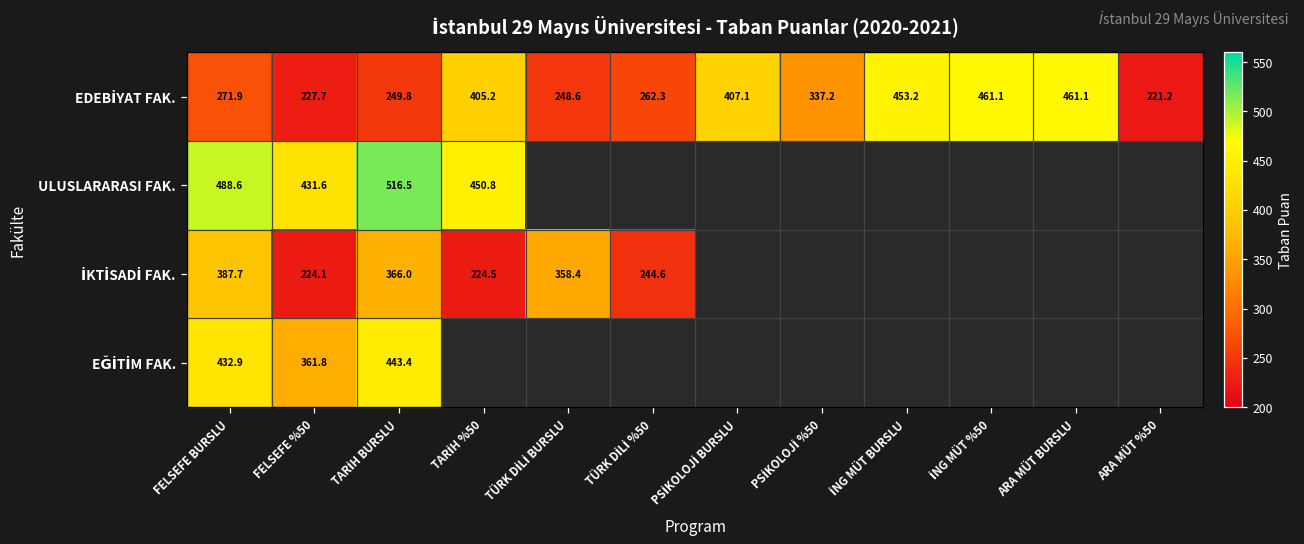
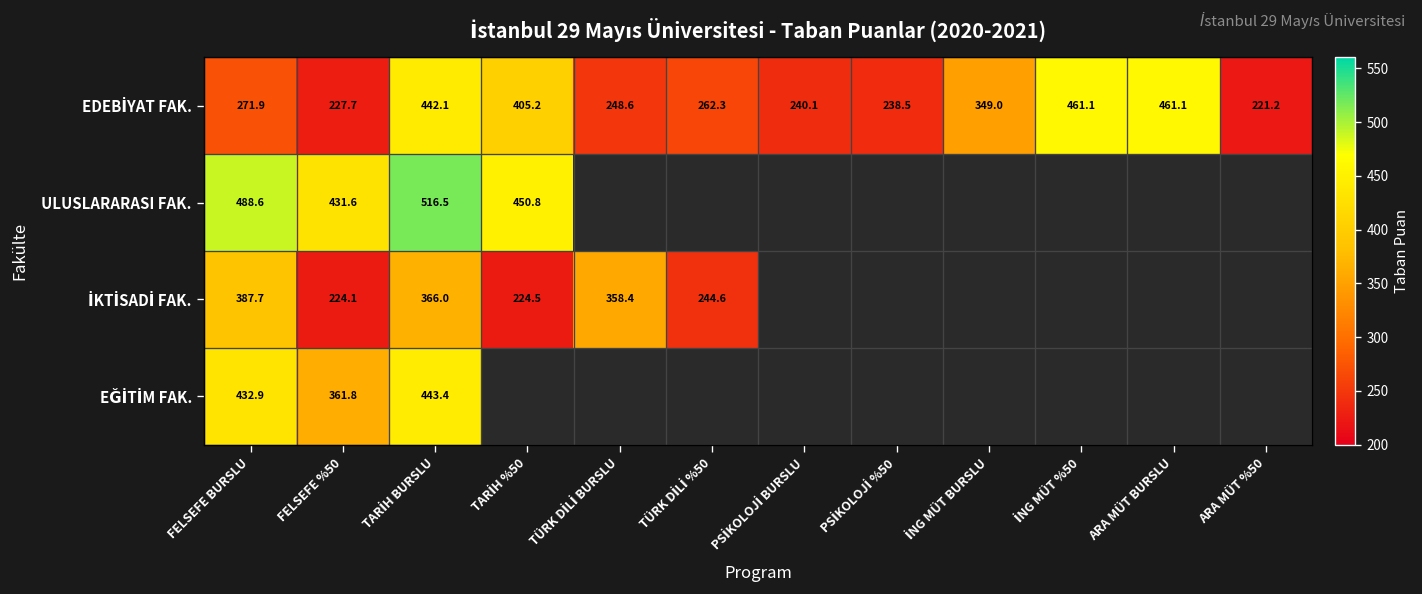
  {
    "EDEBİYAT FAK.": {
      "FELSEFE BURSLU": 271.9,
      "FELSEFE %50": 227.7,
-     "TARİH BURSLU": 249.8,
+     "TARİH BURSLU": 442.1,
      "TARİH %50": 405.2,
      "TÜRK DİLİ BURSLU": 248.6,
      "TÜRK DİLİ %50": 262.3,
-     "PSİKOLOJİ BURSLU": 407.1,
-     "PSİKOLOJİ %50": 337.2,
-     "İNG MÜT BURSLU": 453.2,
+     "PSİKOLOJİ BURSLU": 240.1,
+     "PSİKOLOJİ %50": 238.5,
+     "İNG MÜT BURSLU": 349.0,
      "İNG MÜT %50": 461.1,
      "ARA MÜT BURSLU": 461.1,
      "ARA MÜT %50": 221.2
    },
    "ULUSLARARASI FAK.": {
      "FELSEFE BURSLU": 488.6,
      "FELSEFE %50": 431.6,
      "TARİH BURSLU": 516.5,
      "TARİH %50": 450.8
    },
    "İKTİSADİ FAK.": {
      "FELSEFE BURSLU": 387.7,
      "FELSEFE %50": 224.1,
      "TARİH BURSLU": 366.0,
      "TARİH %50": 224.5,
      "TÜRK DİLİ BURSLU": 358.4,
      "TÜRK DİLİ %50": 244.6
    },
    "EĞİTİM FAK.": {
      "FELSEFE BURSLU": 432.9,
      "FELSEFE %50": 361.8,
      "TARİH BURSLU": 443.4
    }
  }
